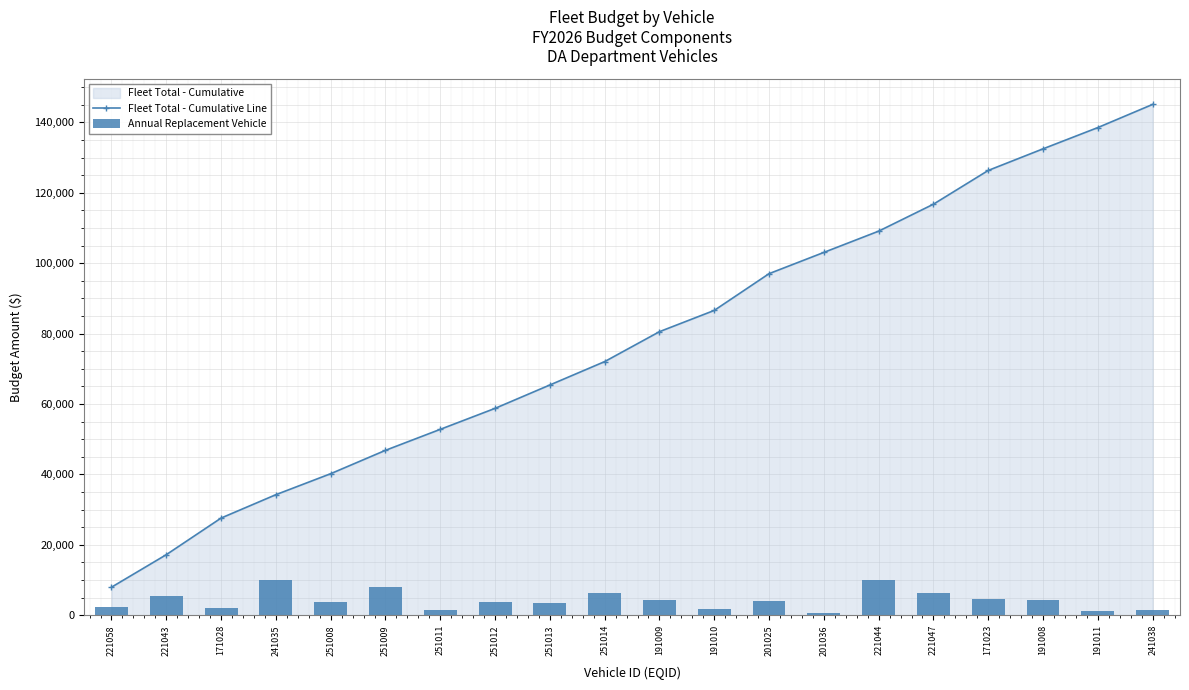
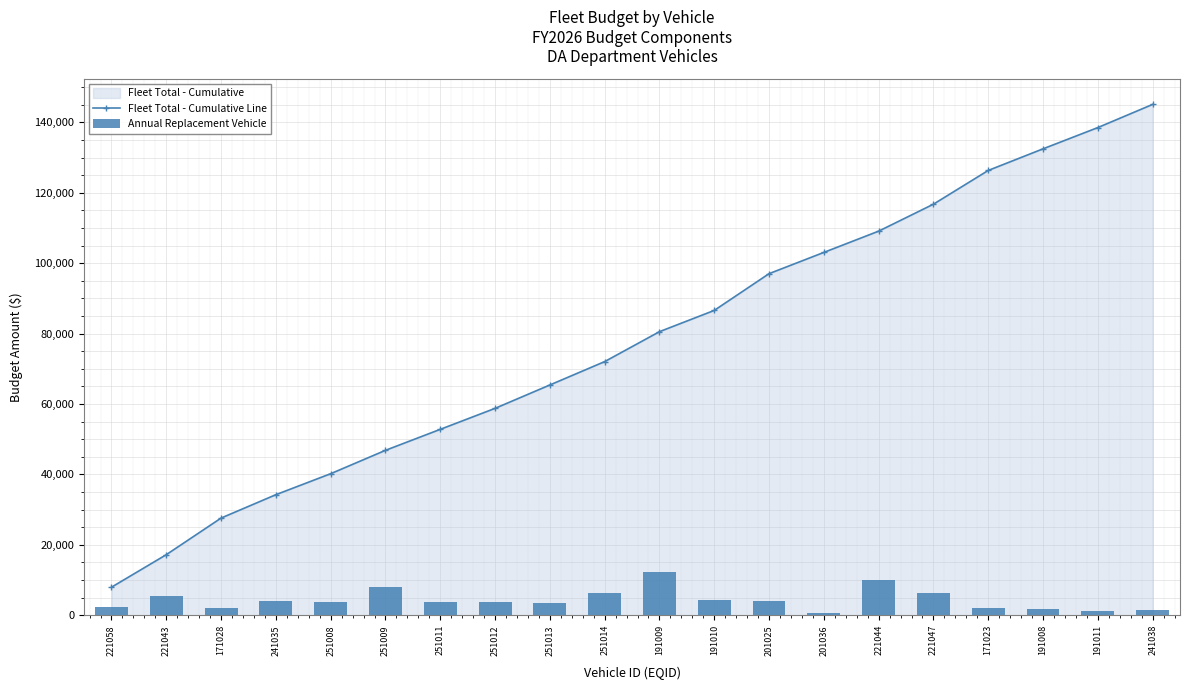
  {
    "Fleet Total - Cumulative": {
      "221058": "8,000",
      "221043": "17,000",
      "171028": "28,000",
      "241035": "34,000",
      "251008": "40,000",
      "251009": "47,000",
      "251011": "53,000",
      "251012": "59,000",
      "251013": "65,000",
      "251014": "72,000",
      "191009": "81,000",
      "191010": "87,000",
      "201025": "97,000",
      "201036": "103,000",
      "221044": "109,000",
      "221047": "117,000",
      "171023": "126,000",
      "191008": "132,000",
      "191011": "139,000",
      "241038": "145,000"
    },
    "Annual Replacement Vehicle": {
      "221058": "2,000",
      "221043": "5,000",
      "171028": "2,000",
-     "241035": "10,000",
+     "241035": "4,000",
      "251008": "4,000",
      "251009": "8,000",
-     "251011": "1,000",
+     "251011": "4,000",
      "251012": "4,000",
      "251013": "4,000",
      "251014": "6,000",
-     "191009": "4,000",
-     "191010": "2,000",
+     "191009": "12,000",
+     "191010": "4,000",
      "201025": "4,000",
      "221044": "10,000",
      "221047": "6,000",
-     "171023": "5,000",
-     "191008": "4,000",
+     "171023": "2,000",
+     "191008": "2,000",
      "191011": "1,000",
      "241038": "1,000"
    }
  }
